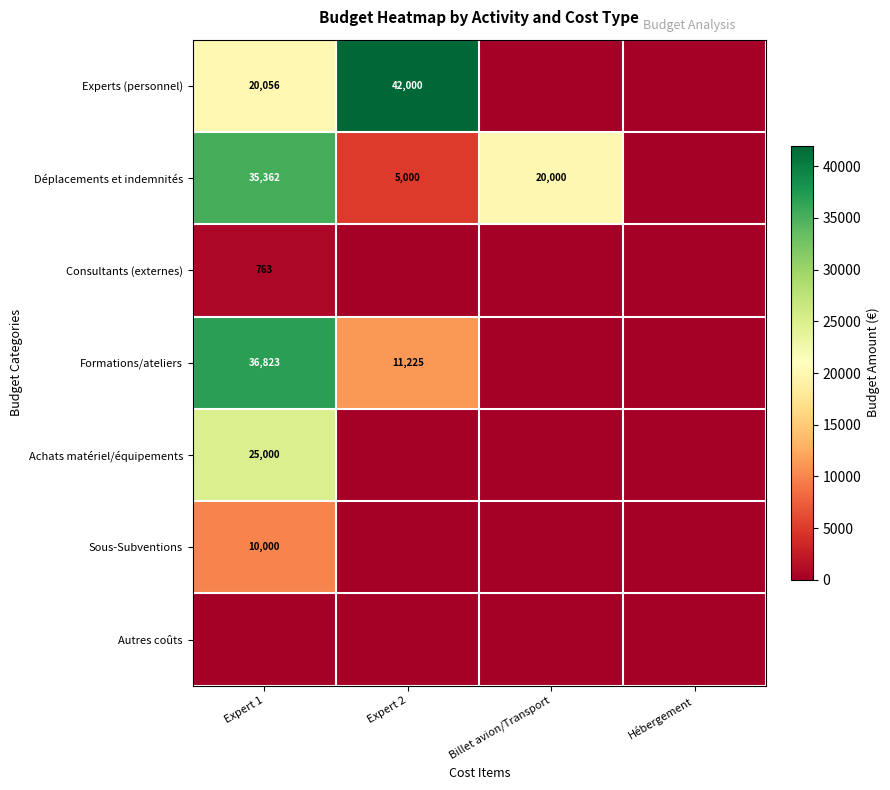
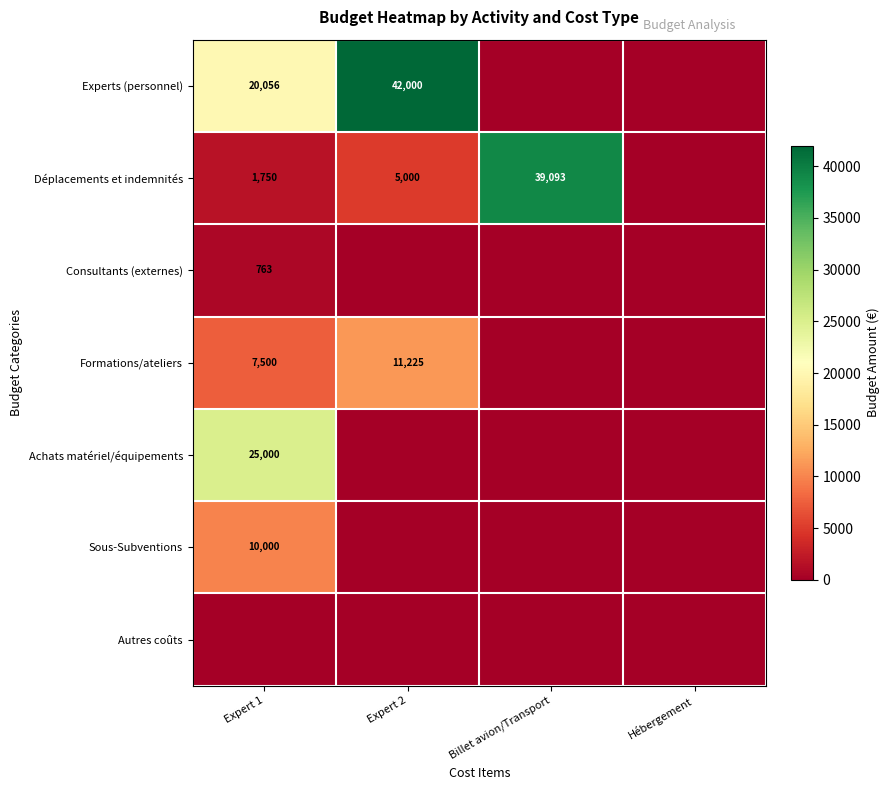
  {
    "Experts (personnel)": {
      "Expert 1": "20,056",
      "Expert 2": "42,000"
    },
    "Déplacements et indemnités": {
-     "Expert 1": "35,362",
+     "Expert 1": "1,750",
      "Expert 2": "5,000",
-     "Billet avion/Transport": "20,000"
+     "Billet avion/Transport": "39,093"
    },
    "Consultants (externes)": {
      "Expert 1": "763"
    },
    "Formations/ateliers": {
-     "Expert 1": "36,823",
+     "Expert 1": "7,500",
      "Expert 2": "11,225"
    },
    "Achats matériel/équipements": {
      "Expert 1": "25,000"
    },
    "Sous-Subventions": {
      "Expert 1": "10,000"
    }
  }
